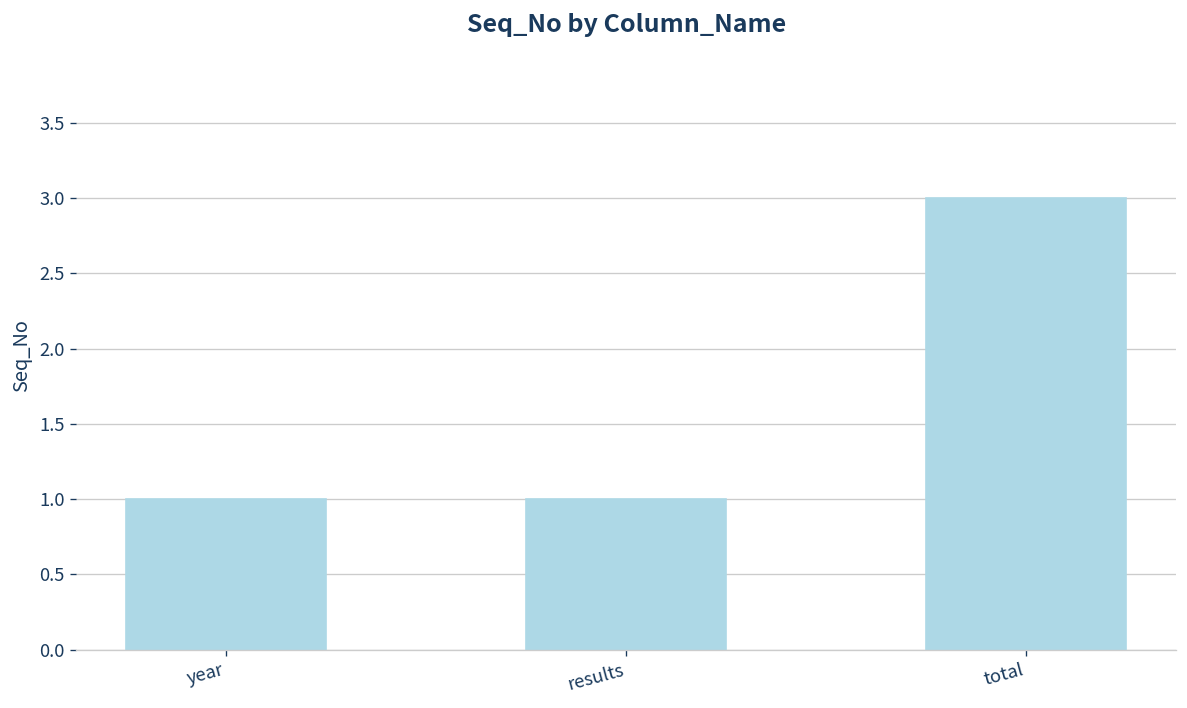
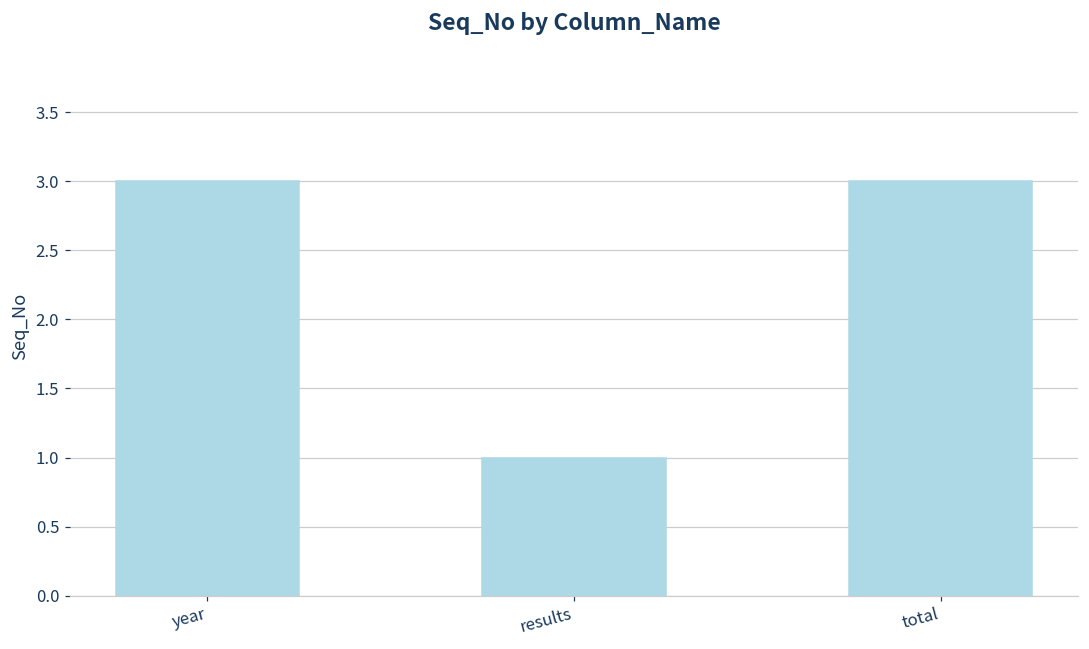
  {
-   "year": 1,
+   "year": 3,
    "results": 1,
    "total": 3
  }
